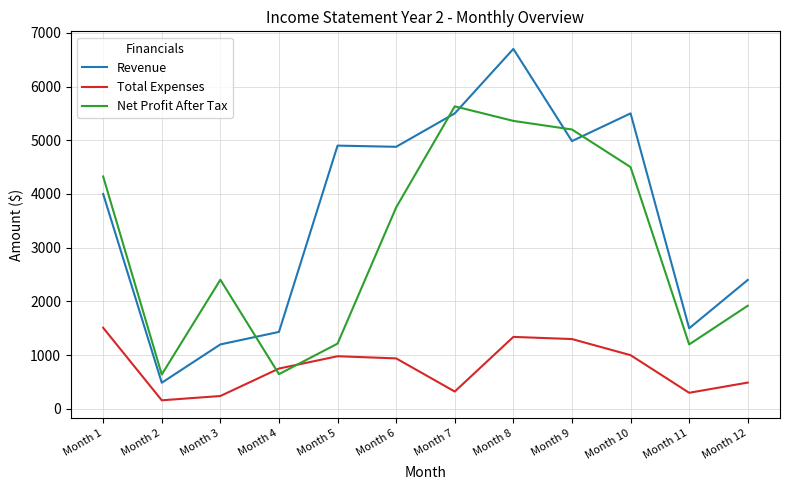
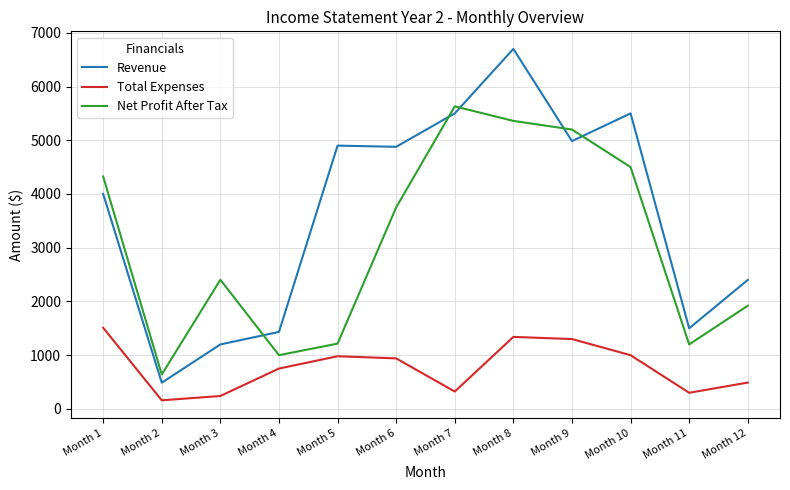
  {
    "Revenue": {
      "Month 1": 4000,
      "Month 2": 500,
      "Month 3": 1200,
      "Month 4": 1400,
      "Month 5": 4900,
      "Month 6": 4900,
      "Month 7": 5500,
      "Month 8": 6700,
      "Month 9": 5000,
      "Month 10": 5500,
      "Month 11": 1500,
      "Month 12": 2400
    },
    "Total Expenses": {
      "Month 1": 1500,
      "Month 2": 200,
      "Month 3": 200,
      "Month 4": 800,
      "Month 5": 1000,
      "Month 6": 900,
      "Month 7": 300,
      "Month 8": 1300,
      "Month 9": 1300,
      "Month 10": 1000,
      "Month 11": 300,
      "Month 12": 500
    },
    "Net Profit After Tax": {
      "Month 1": 4300,
      "Month 2": 600,
      "Month 3": 2400,
-     "Month 4": 600,
+     "Month 4": 1000,
      "Month 5": 1200,
      "Month 6": 3800,
      "Month 7": 5600,
      "Month 8": 5400,
      "Month 9": 5200,
      "Month 10": 4500,
      "Month 11": 1200,
      "Month 12": 1900
    }
  }
